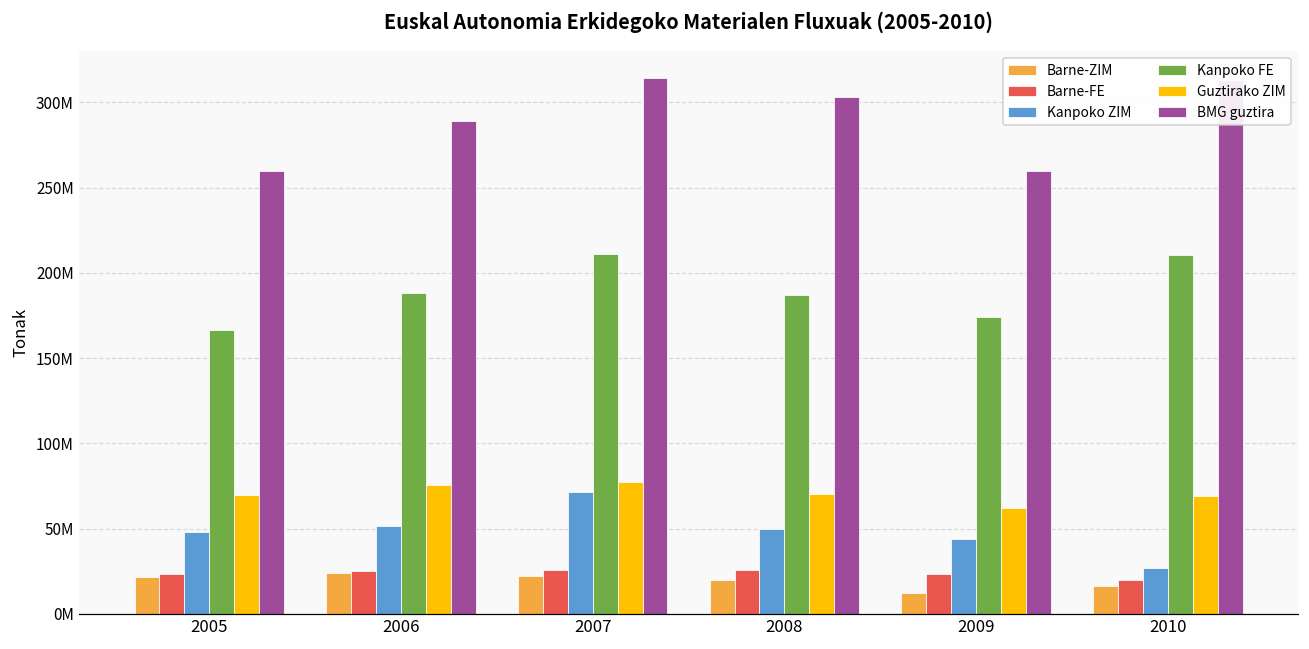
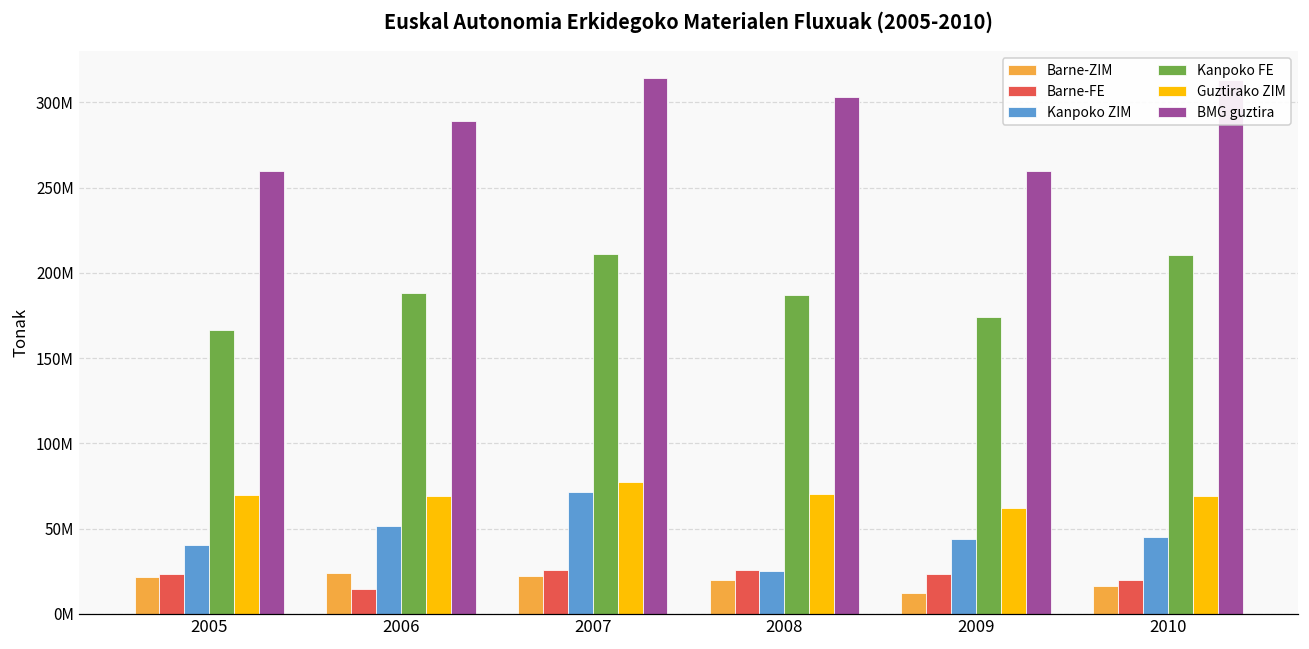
  {
    "Barne-ZIM": {
      "2005": 22000000,
      "2006": 24000000,
      "2007": 22000000,
      "2008": 20000000,
      "2009": 12000000,
      "2010": 16000000
    },
    "Barne-FE": {
      "2005": 23000000,
-     "2006": 25000000,
+     "2006": 15000000,
      "2007": 26000000,
      "2008": 26000000,
      "2009": 23000000,
      "2010": 20000000
    },
    "Kanpoko ZIM": {
-     "2005": 48000000,
+     "2005": 41000000,
      "2006": 51000000,
      "2007": 71000000,
-     "2008": 50000000,
+     "2008": 25000000,
      "2009": 44000000,
-     "2010": 27000000
+     "2010": 45000000
    },
    "Kanpoko FE": {
      "2005": 167000000,
      "2006": 188000000,
      "2007": 211000000,
      "2008": 187000000,
      "2009": 174000000,
      "2010": 211000000
    },
    "Guztirako ZIM": {
      "2005": 70000000,
-     "2006": 76000000,
+     "2006": 69000000,
      "2007": 77000000,
      "2008": 70000000,
      "2009": 62000000,
      "2010": 69000000
    },
    "BMG guztira": {
      "2005": 260000000,
      "2006": 289000000,
      "2007": 314000000,
      "2008": 303000000,
      "2009": 259000000
    }
  }
